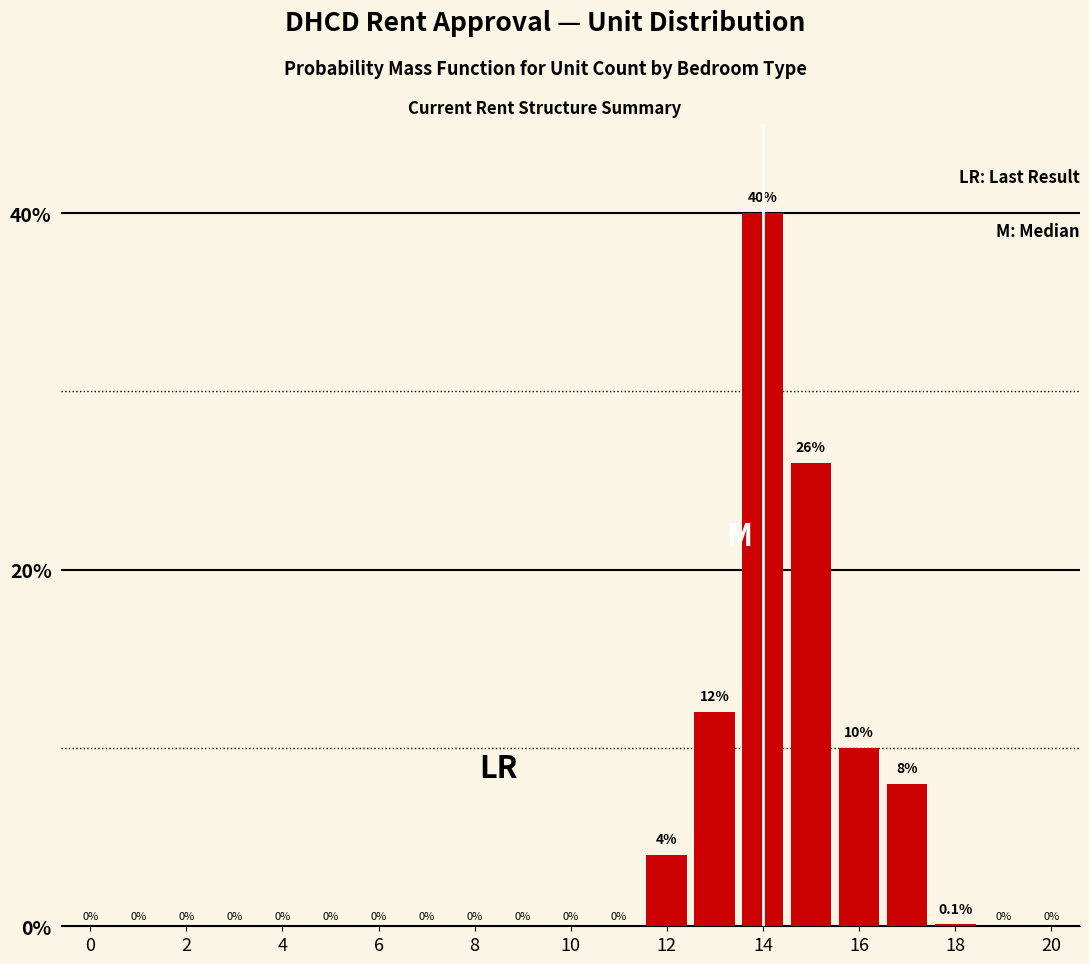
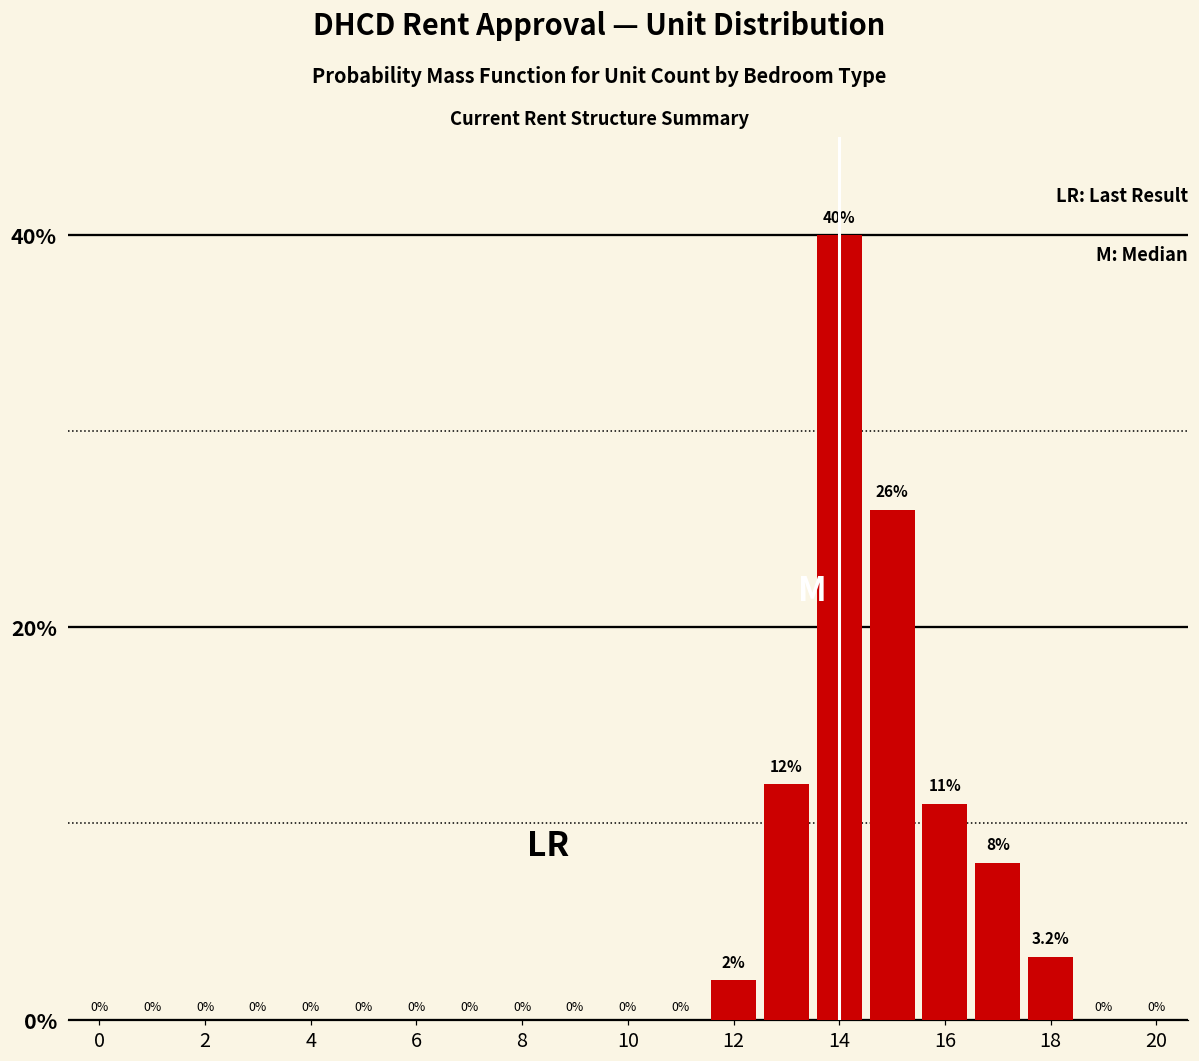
  {
    "0": "0%",
    "2": "0%",
    "4": "0%",
    "6": "0%",
    "8": "0%",
    "10": "0%",
-   "12": "4%",
+   "12": "2%",
    "14": "40%",
-   "16": "10%",
-   "18": "0.1%",
+   "16": "11%",
+   "18": "3.2%",
    "20": "0%"
  }
